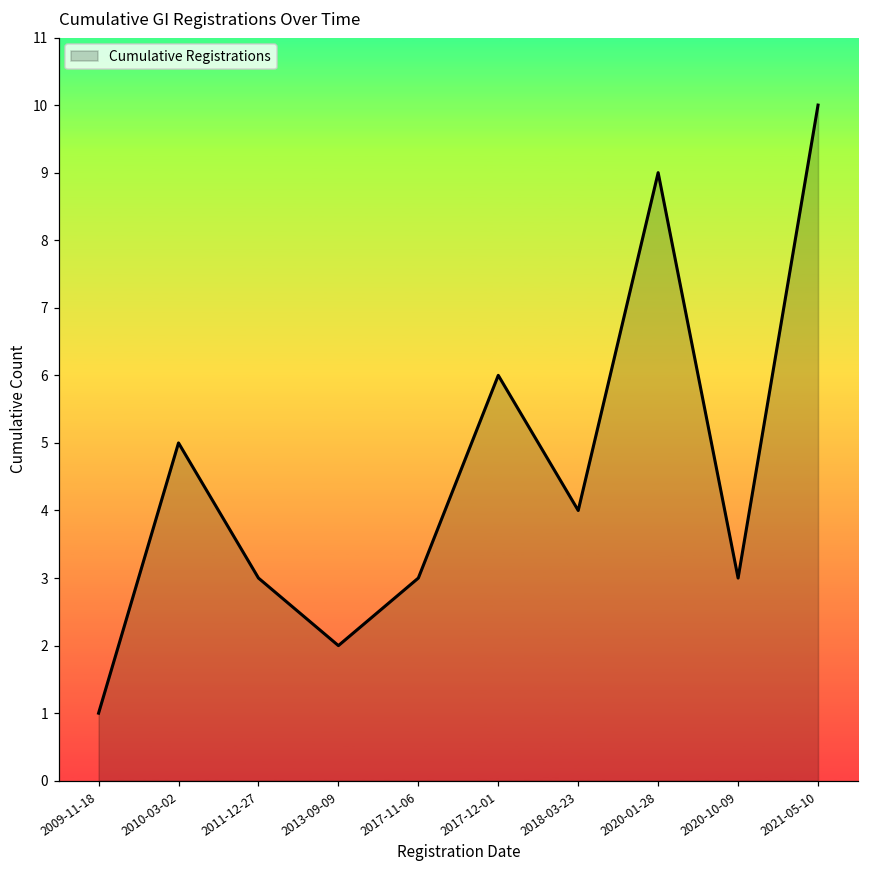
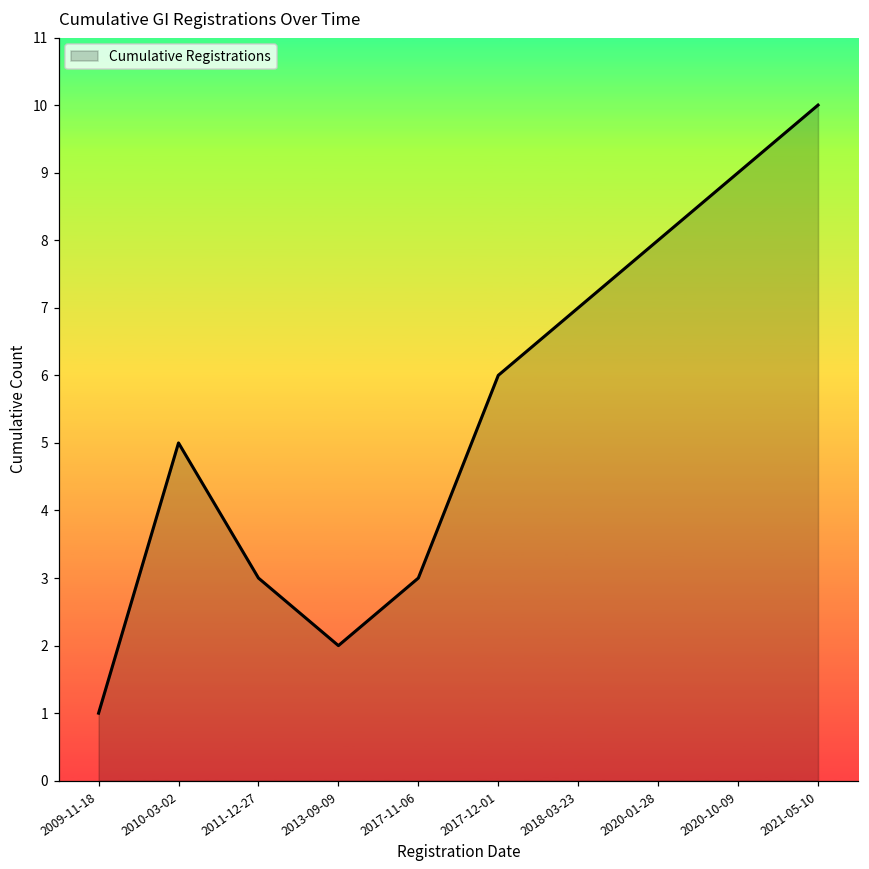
  {
    "2009-11-18": 1,
    "2010-03-02": 5,
    "2011-12-27": 3,
    "2013-09-09": 2,
    "2017-11-06": 3,
    "2017-12-01": 6,
-   "2018-03-23": 4,
-   "2020-01-28": 9,
-   "2020-10-09": 3,
+   "2018-03-23": 7,
+   "2020-01-28": 8,
+   "2020-10-09": 9,
    "2021-05-10": 10
  }
